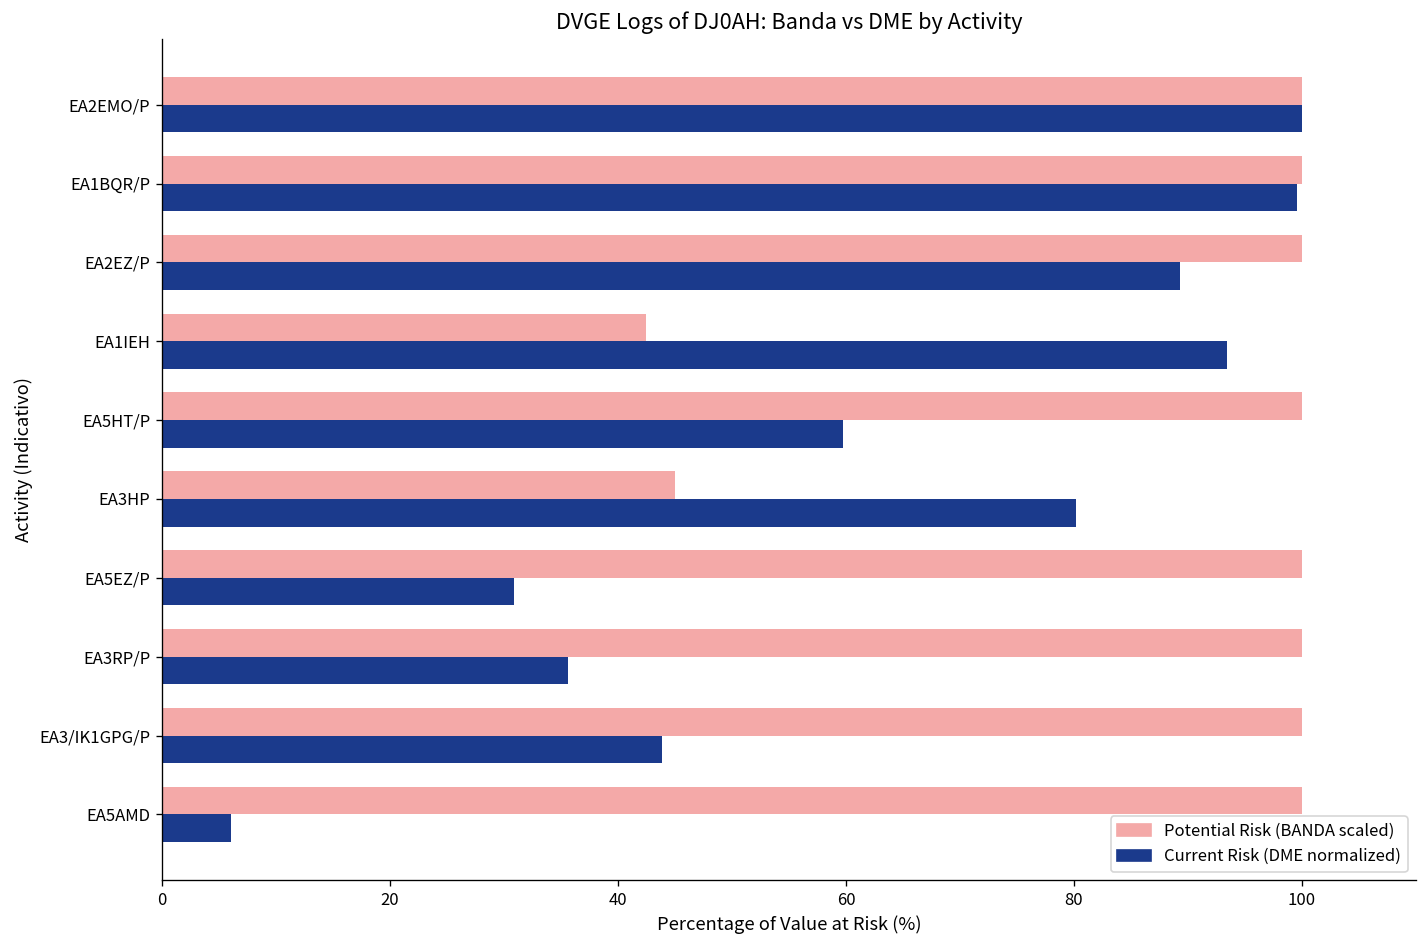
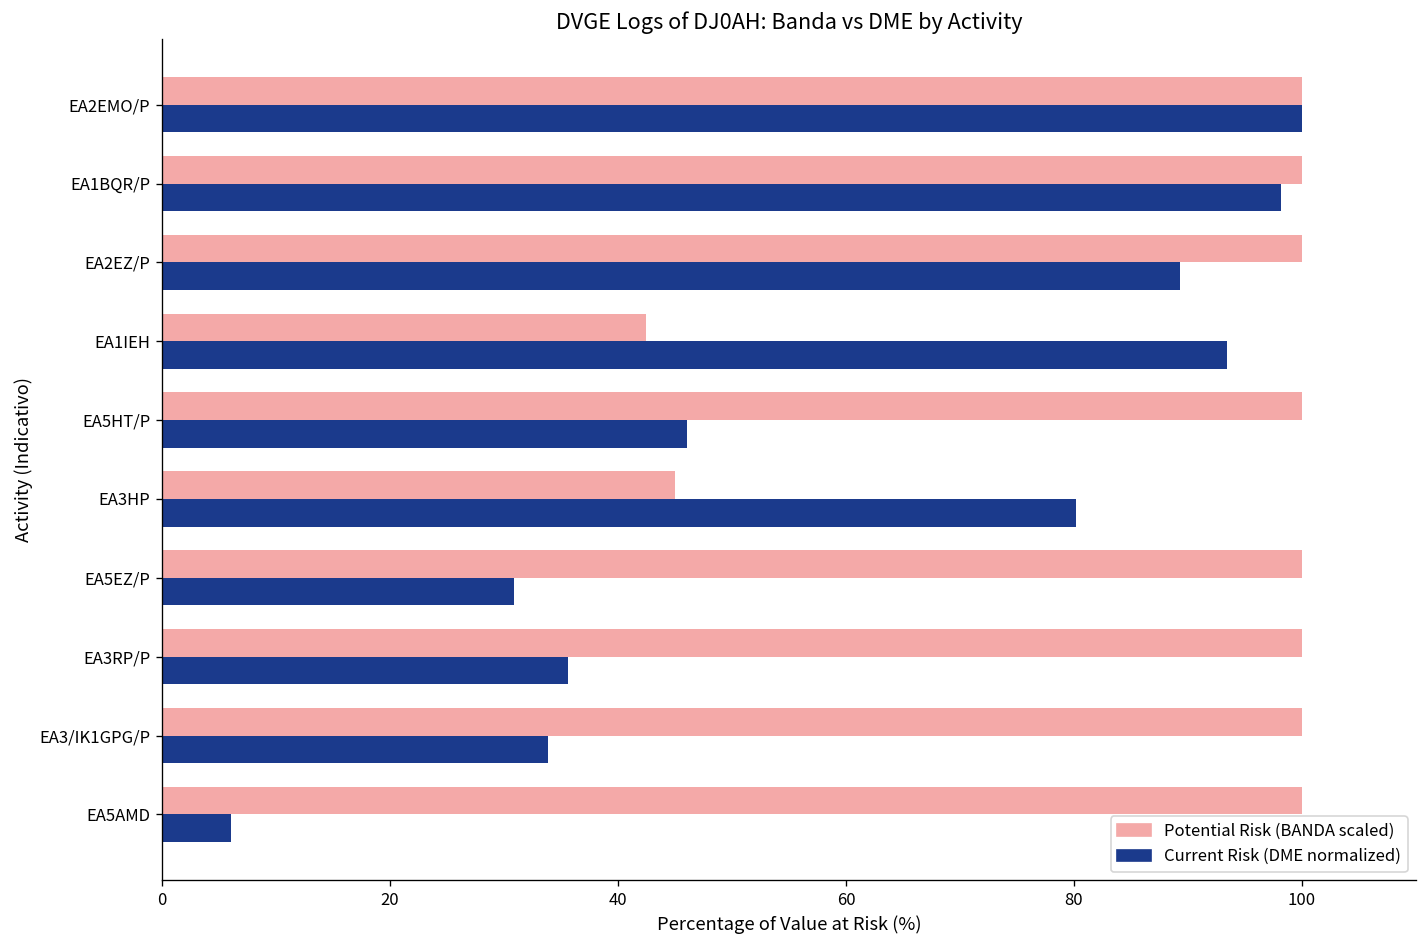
  {
    "Potential Risk (BANDA scaled)": {
      "EA2EMO/P": 100,
      "EA1BQR/P": 100,
      "EA2EZ/P": 100,
      "EA1IEH": 43,
      "EA5HT/P": 100,
      "EA3HP": 45,
      "EA5EZ/P": 100,
      "EA3RP/P": 100,
      "EA3/IK1GPG/P": 100,
      "EA5AMD": 100
    },
    "Current Risk (DME normalized)": {
      "EA2EMO/P": 100,
-     "EA1BQR/P": 100,
+     "EA1BQR/P": 98,
      "EA2EZ/P": 89,
      "EA1IEH": 93,
-     "EA5HT/P": 60,
+     "EA5HT/P": 46,
      "EA3HP": 80,
      "EA5EZ/P": 31,
      "EA3RP/P": 36,
-     "EA3/IK1GPG/P": 44,
+     "EA3/IK1GPG/P": 34,
      "EA5AMD": 6
    }
  }
